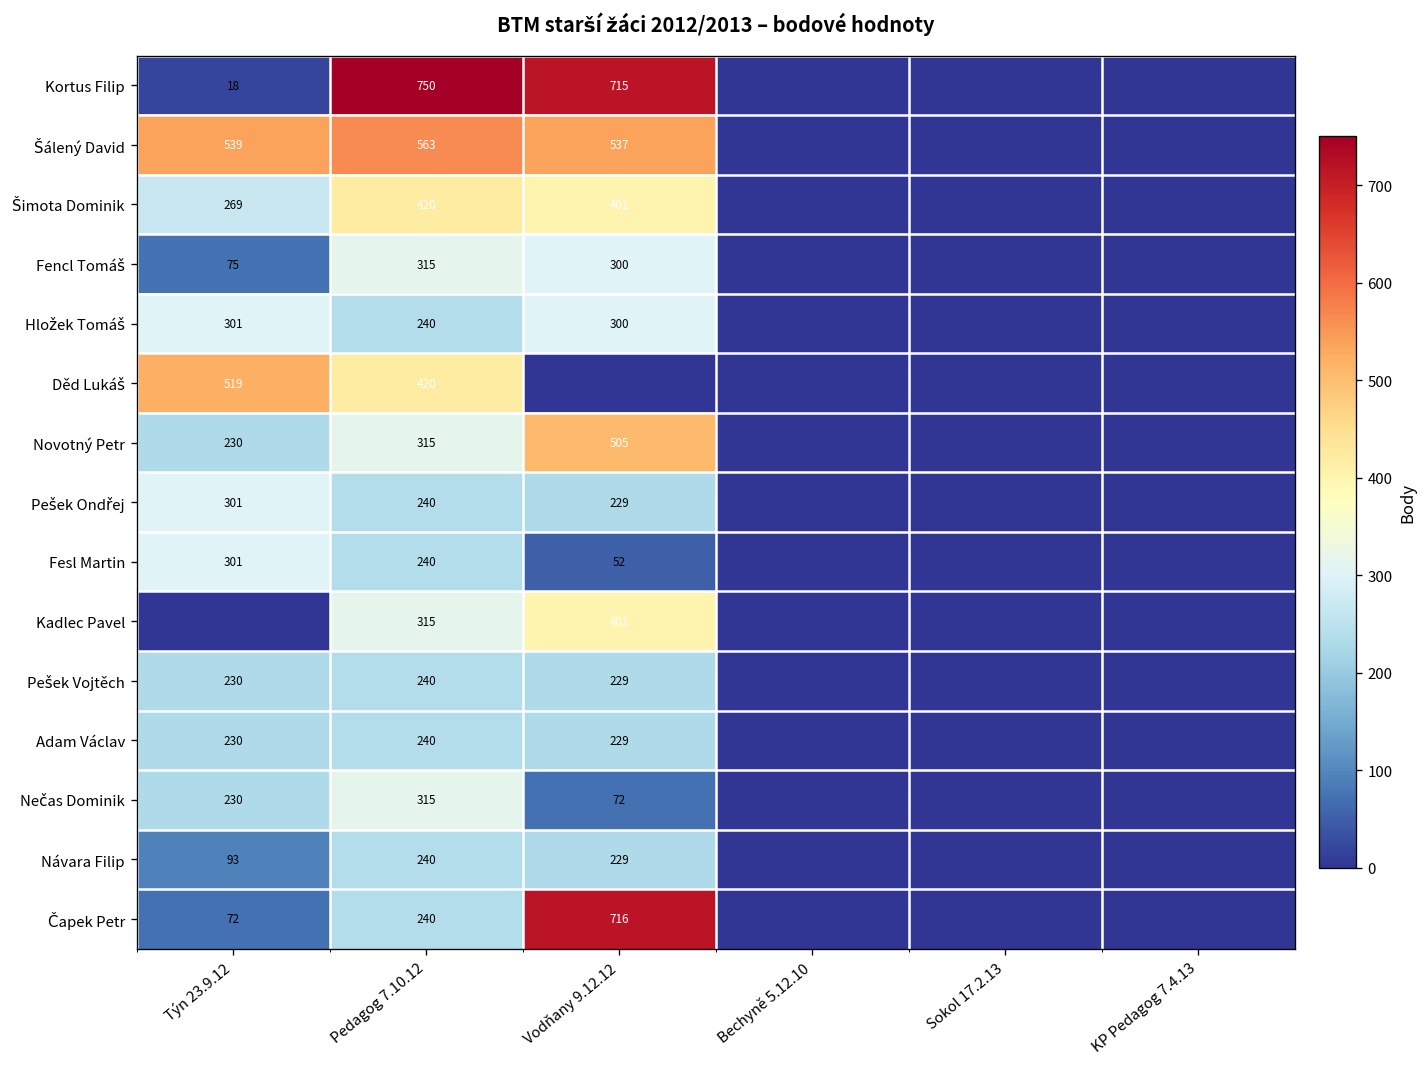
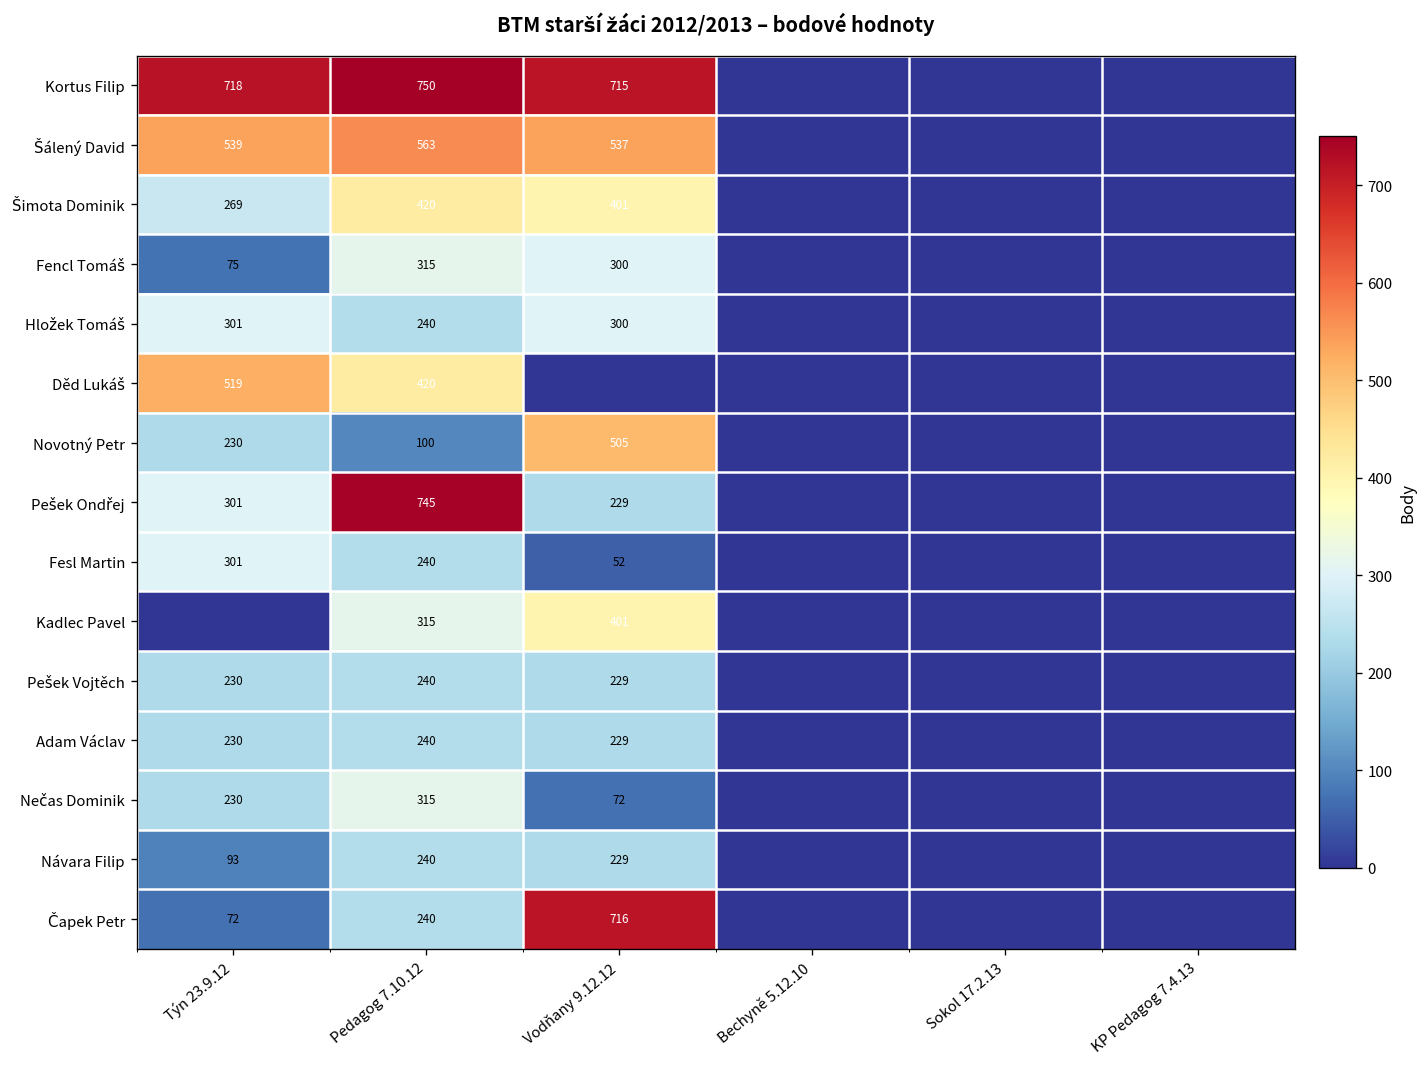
  {
    "Kortus Filip": {
-     "Týn 23.9.12": 18,
+     "Týn 23.9.12": 718,
      "Pedagog 7.10.12": 750,
      "Vodňany 9.12.12": 715
    },
    "Šálený David": {
      "Týn 23.9.12": 539,
      "Pedagog 7.10.12": 563,
      "Vodňany 9.12.12": 537
    },
    "Šimota Dominik": {
      "Týn 23.9.12": 269,
      "Pedagog 7.10.12": 420,
      "Vodňany 9.12.12": 401
    },
    "Fencl Tomáš": {
      "Týn 23.9.12": 75,
      "Pedagog 7.10.12": 315,
      "Vodňany 9.12.12": 300
    },
    "Hložek Tomáš": {
      "Týn 23.9.12": 301,
      "Pedagog 7.10.12": 240,
      "Vodňany 9.12.12": 300
    },
    "Děd Lukáš": {
      "Týn 23.9.12": 519,
      "Pedagog 7.10.12": 420
    },
    "Novotný Petr": {
      "Týn 23.9.12": 230,
-     "Pedagog 7.10.12": 315,
+     "Pedagog 7.10.12": 100,
      "Vodňany 9.12.12": 505
    },
    "Pešek Ondřej": {
      "Týn 23.9.12": 301,
-     "Pedagog 7.10.12": 240,
+     "Pedagog 7.10.12": 745,
      "Vodňany 9.12.12": 229
    },
    "Fesl Martin": {
      "Týn 23.9.12": 301,
      "Pedagog 7.10.12": 240,
      "Vodňany 9.12.12": 52
    },
    "Kadlec Pavel": {
      "Pedagog 7.10.12": 315,
      "Vodňany 9.12.12": 401
    },
    "Pešek Vojtěch": {
      "Týn 23.9.12": 230,
      "Pedagog 7.10.12": 240,
      "Vodňany 9.12.12": 229
    },
    "Adam Václav": {
      "Týn 23.9.12": 230,
      "Pedagog 7.10.12": 240,
      "Vodňany 9.12.12": 229
    },
    "Nečas Dominik": {
      "Týn 23.9.12": 230,
      "Pedagog 7.10.12": 315,
      "Vodňany 9.12.12": 72
    },
    "Návara Filip": {
      "Týn 23.9.12": 93,
      "Pedagog 7.10.12": 240,
      "Vodňany 9.12.12": 229
    },
    "Čapek Petr": {
      "Týn 23.9.12": 72,
      "Pedagog 7.10.12": 240,
      "Vodňany 9.12.12": 716
    }
  }
